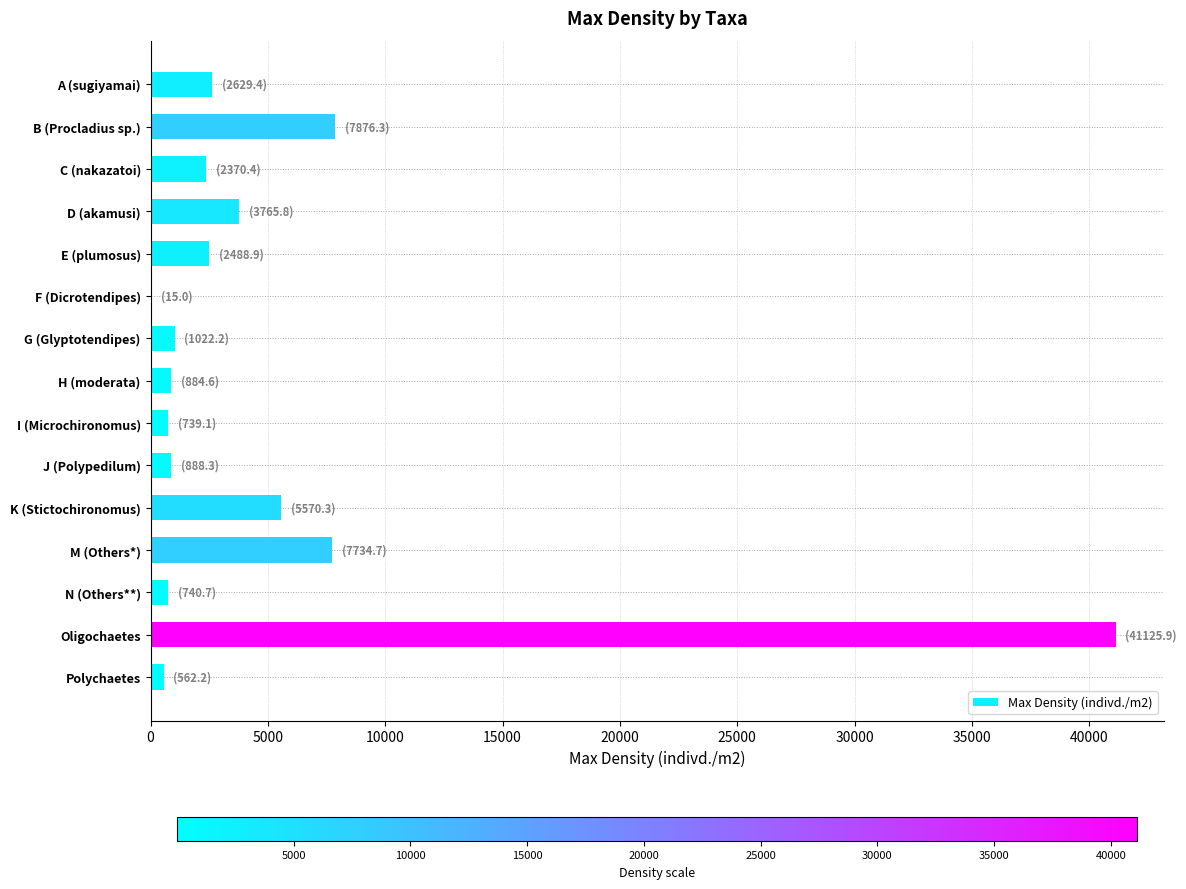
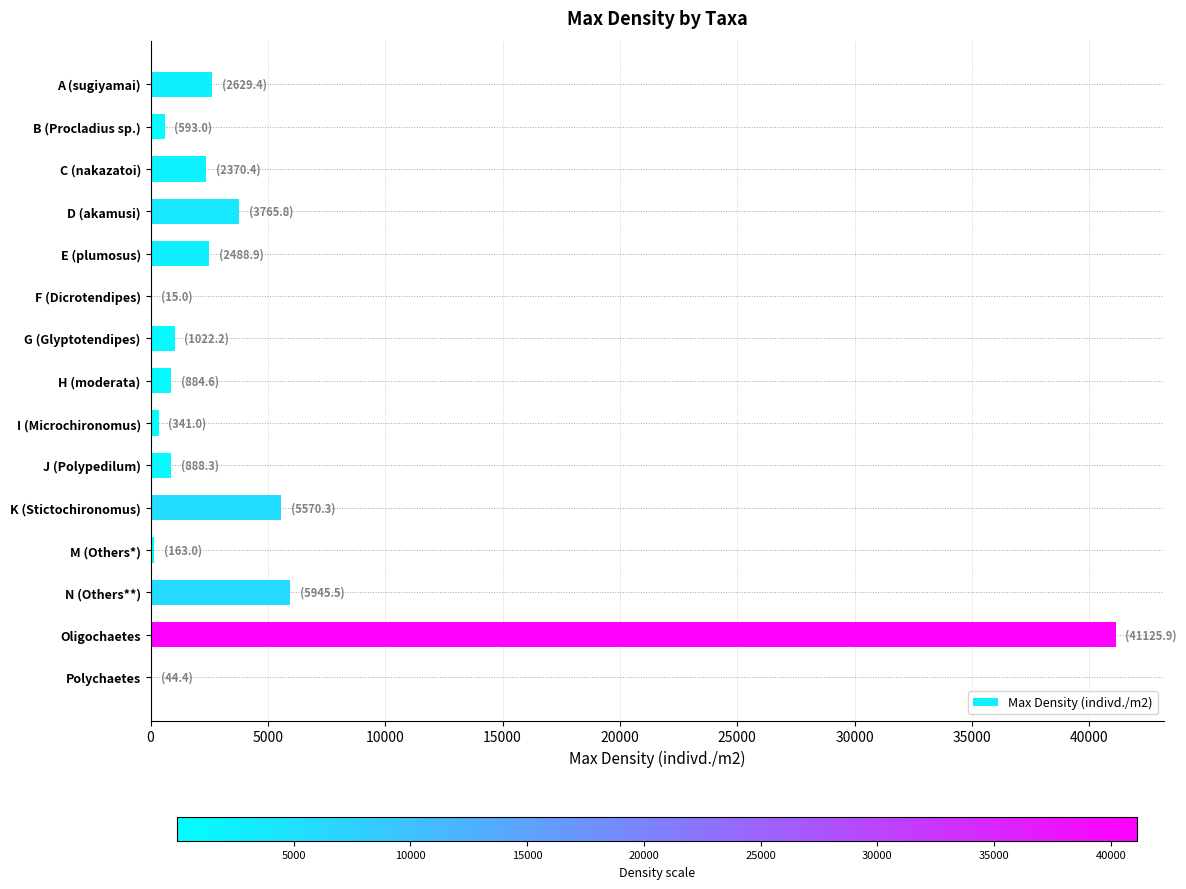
  {
    "A (sugiyamai)": "(2629.4)",
-   "B (Procladius sp.)": "(7876.3)",
+   "B (Procladius sp.)": "(593.0)",
    "C (nakazatoi)": "(2370.4)",
    "D (akamusi)": "(3765.8)",
    "E (plumosus)": "(2488.9)",
    "F (Dicrotendipes)": "(15.0)",
    "G (Glyptotendipes)": "(1022.2)",
    "H (moderata)": "(884.6)",
-   "I (Microchironomus)": "(739.1)",
+   "I (Microchironomus)": "(341.0)",
    "J (Polypedilum)": "(888.3)",
    "K (Stictochironomus)": "(5570.3)",
-   "M (Others*)": "(7734.7)",
-   "N (Others**)": "(740.7)",
+   "M (Others*)": "(163.0)",
+   "N (Others**)": "(5945.5)",
    "Oligochaetes": "(41125.9)",
-   "Polychaetes": "(562.2)"
+   "Polychaetes": "(44.4)"
  }
